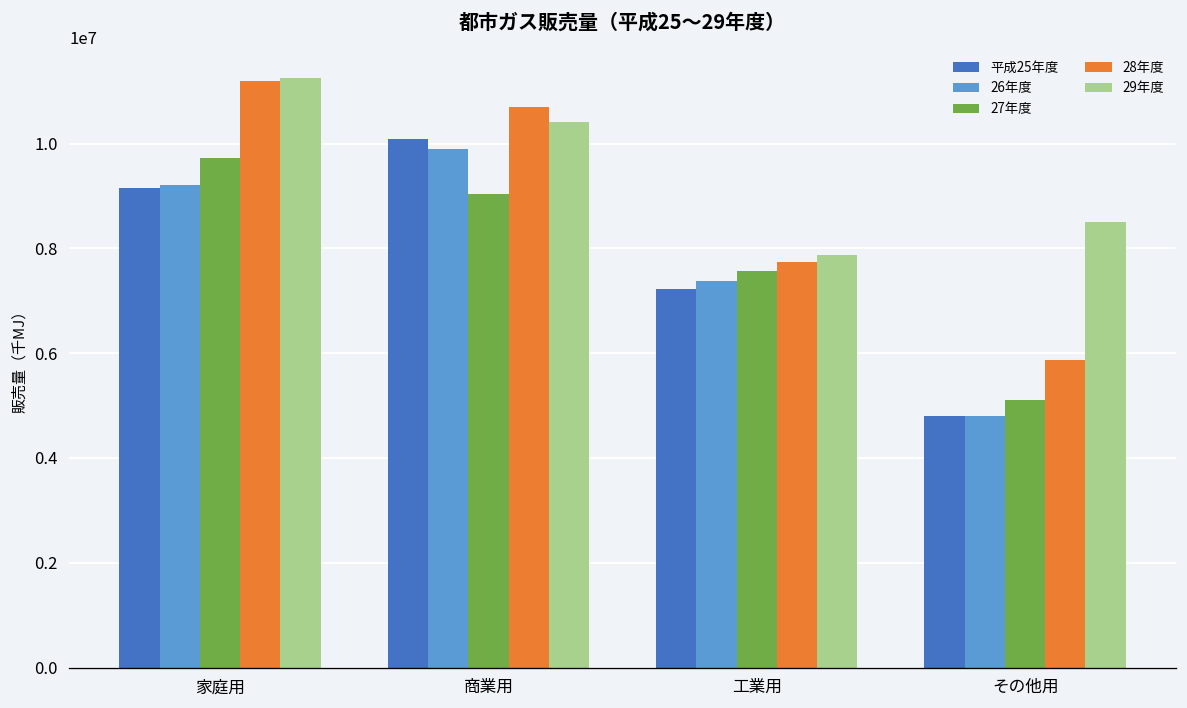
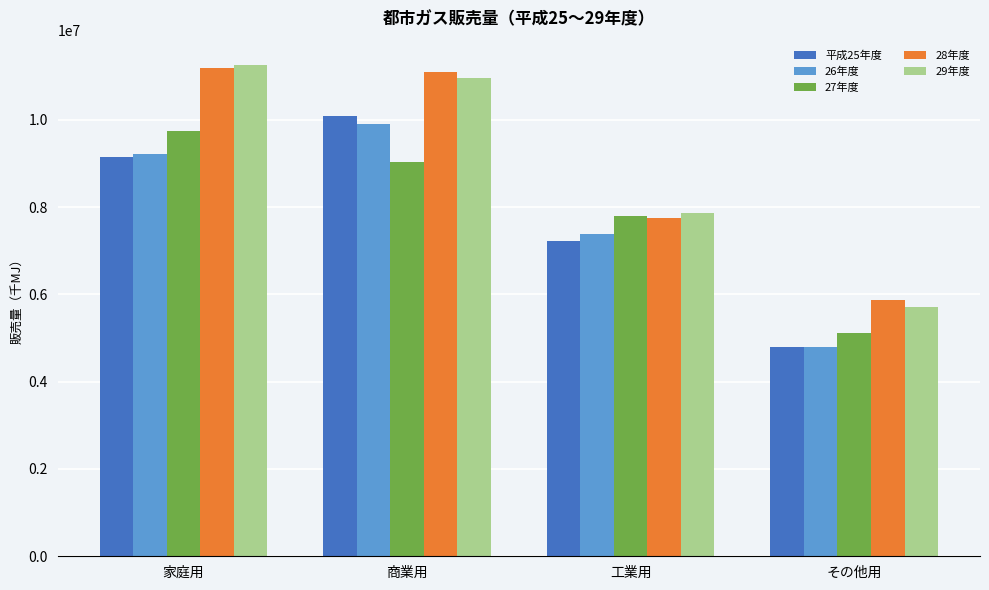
  {
    "27年度": {
      "家庭用": 9700000,
      "商業用": 9000000,
-     "工業用": 7600000,
+     "工業用": 7800000,
      "その他用": 5100000
    },
    "28年度": {
      "家庭用": 11200000,
-     "商業用": 10700000,
+     "商業用": 11100000,
      "工業用": 7700000,
      "その他用": 5900000
    },
    "29年度": {
      "家庭用": 11200000,
-     "商業用": 10400000,
+     "商業用": 11000000,
      "工業用": 7900000,
-     "その他用": 8500000
+     "その他用": 5700000
    }
  }
